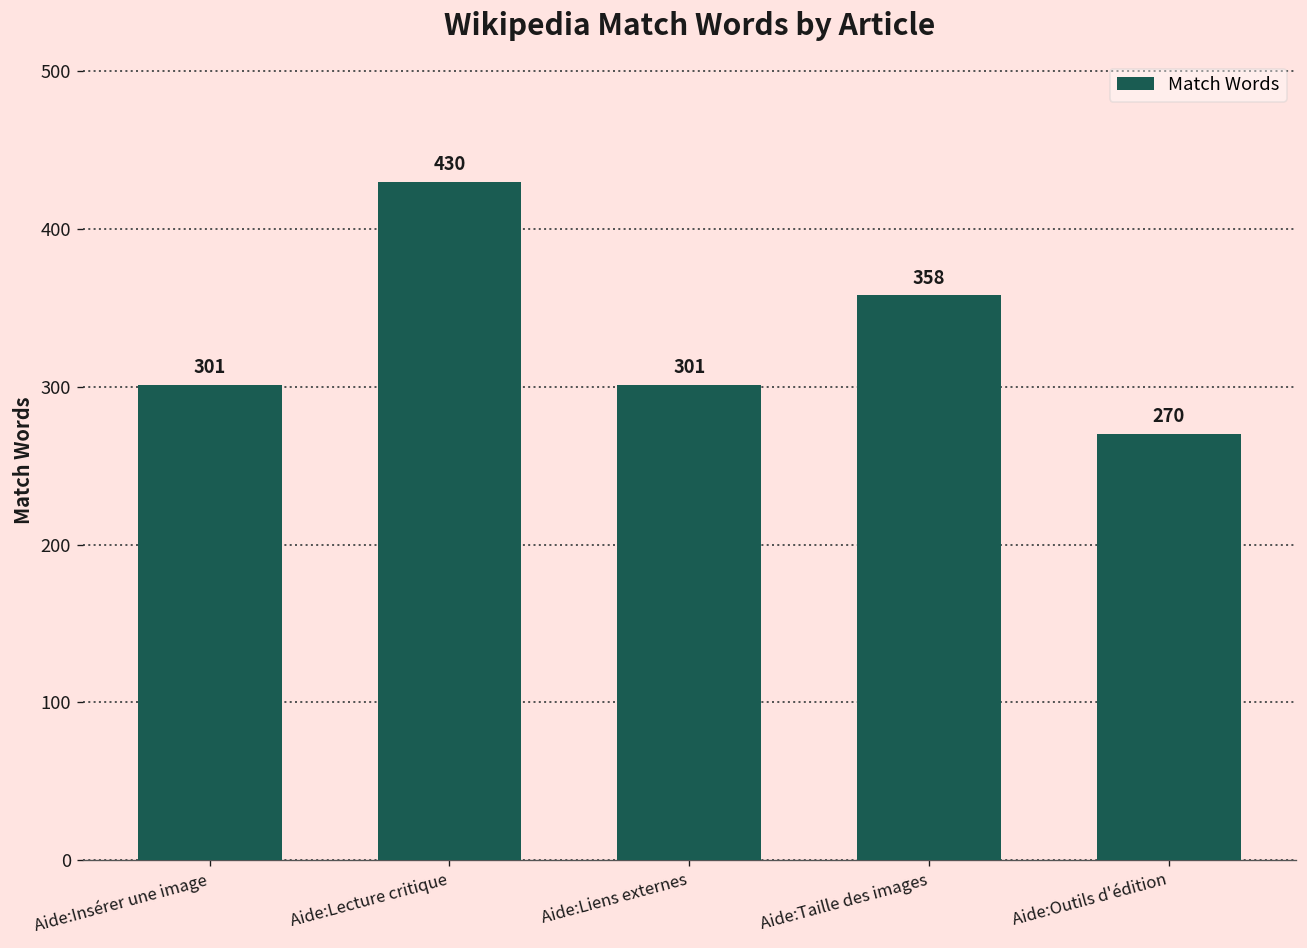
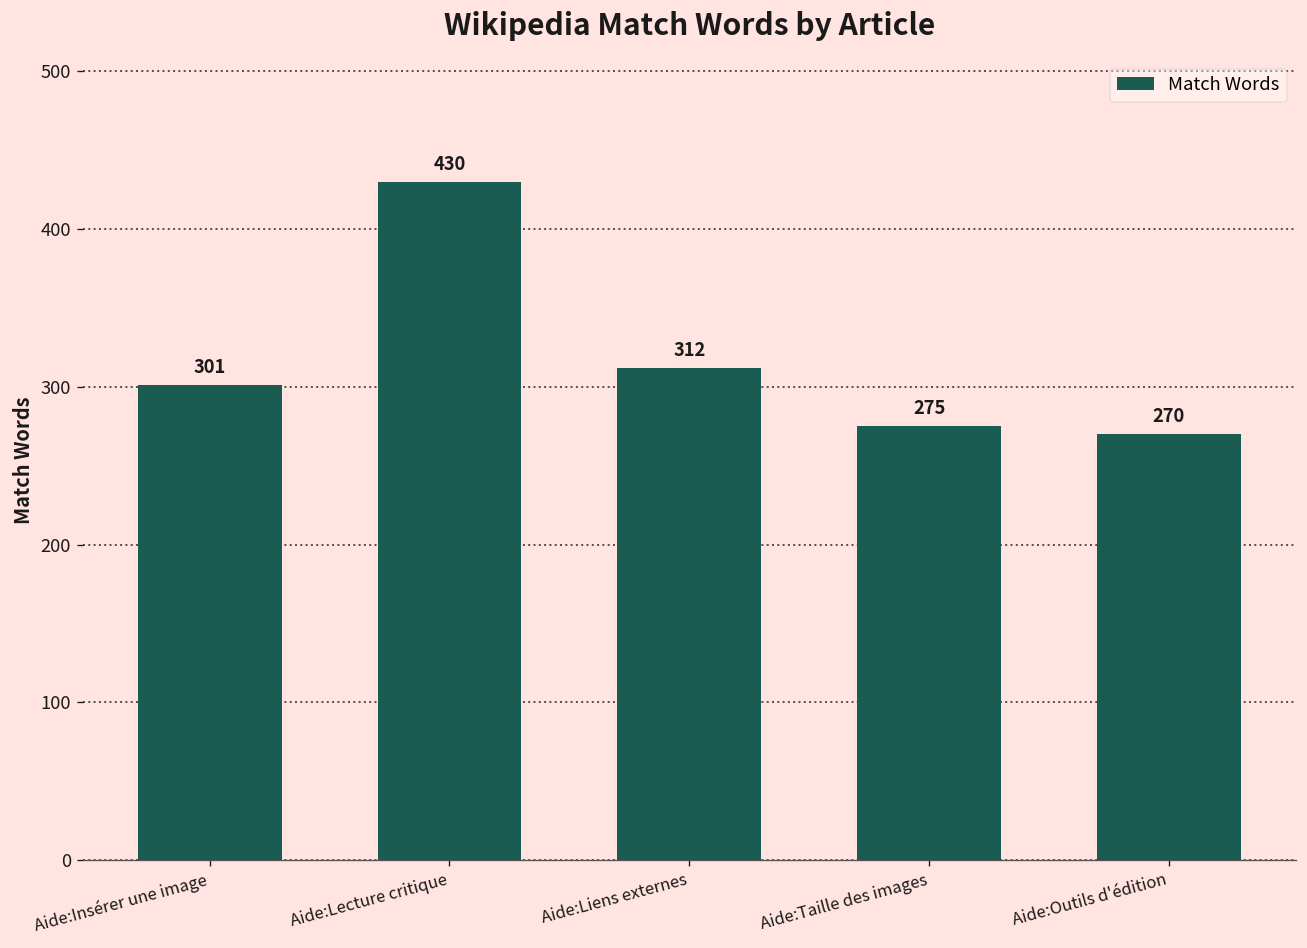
  {
    "Aide:Insérer une image": 301,
    "Aide:Lecture critique": 430,
-   "Aide:Liens externes": 301,
-   "Aide:Taille des images": 358,
+   "Aide:Liens externes": 312,
+   "Aide:Taille des images": 275,
    "Aide:Outils d'édition": 270
  }
